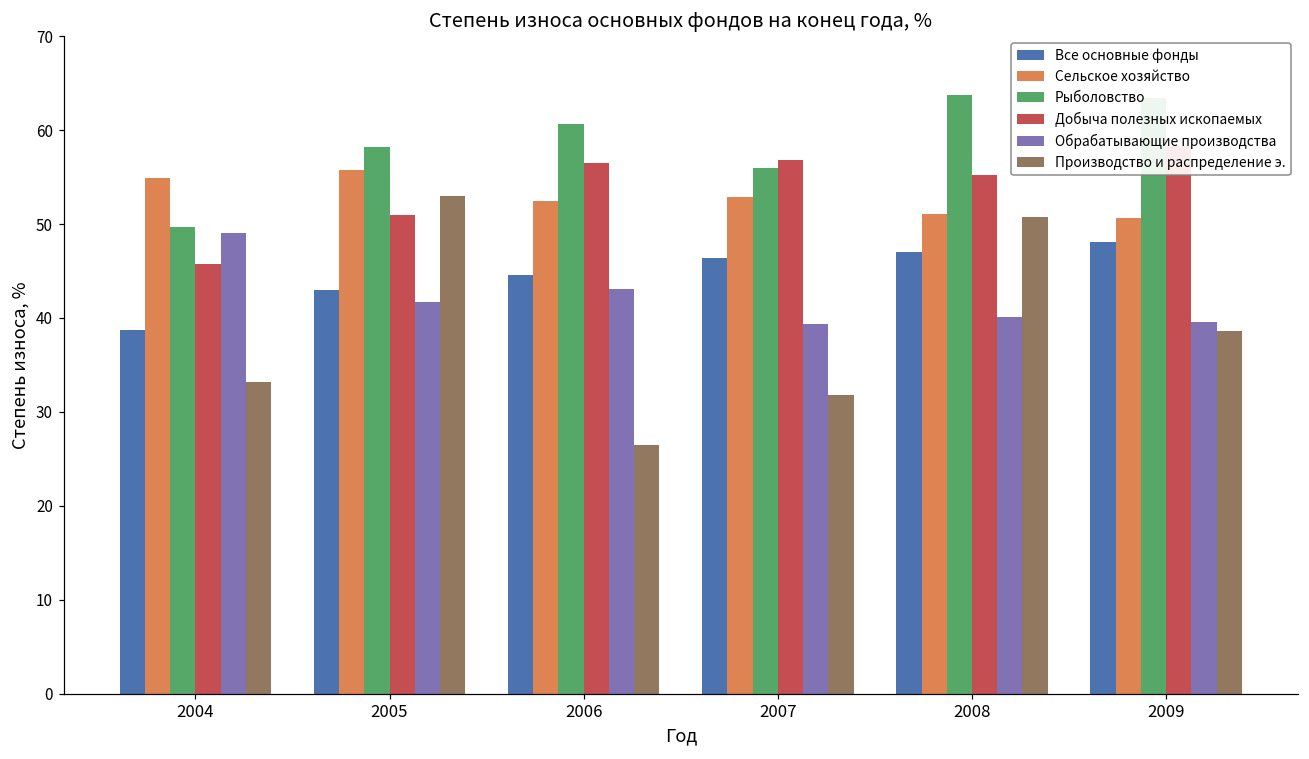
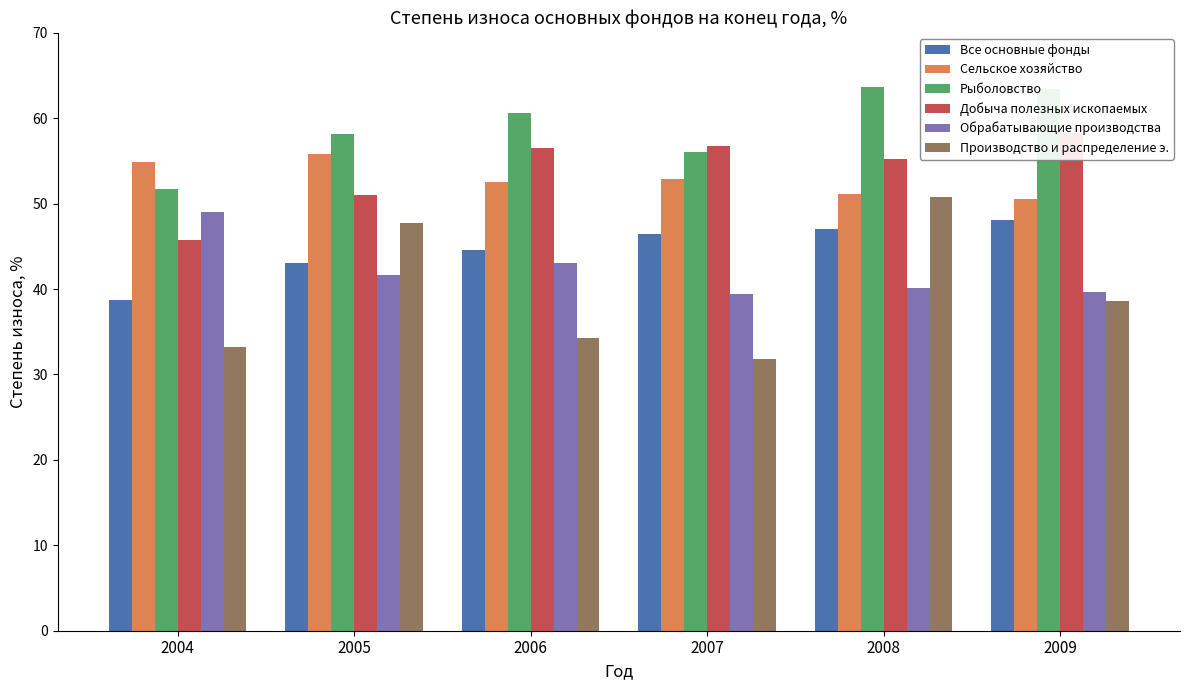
  {
    "Рыболовство": {
-     "2004": 50,
+     "2004": 52,
      "2005": 58,
      "2006": 61,
      "2007": 56,
      "2008": 64
    },
    "Производство и распределение э.": {
      "2004": 33,
-     "2005": 53,
-     "2006": 27,
+     "2005": 48,
+     "2006": 34,
      "2007": 32,
      "2008": 51,
      "2009": 39
    }
  }
